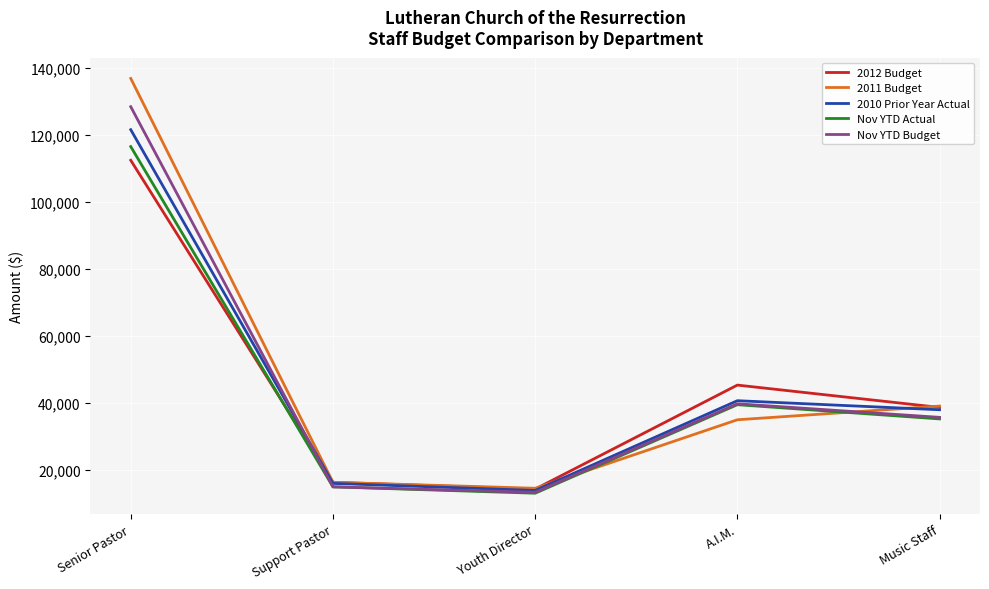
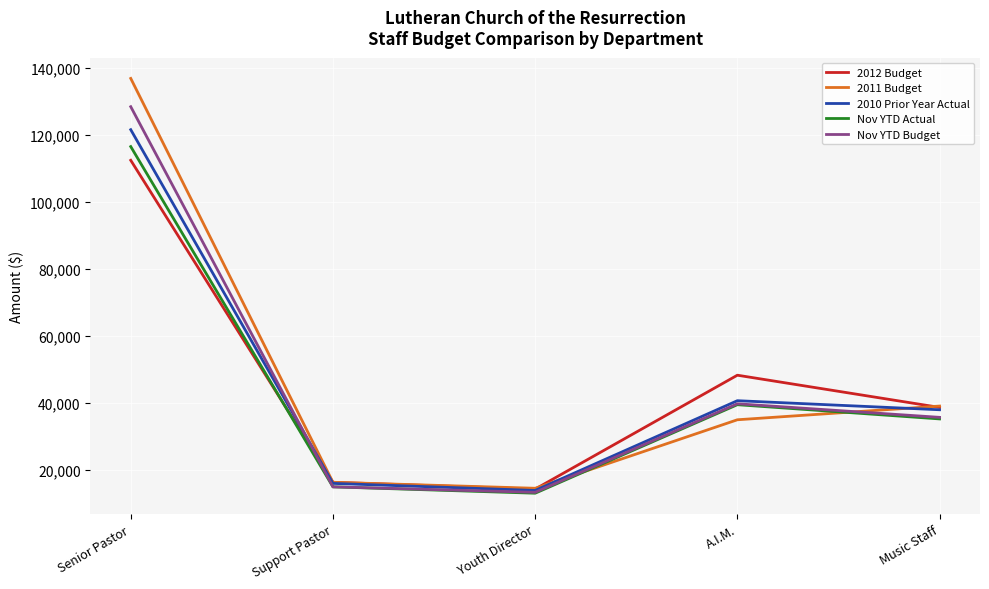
  {
    "2012 Budget": {
      "Senior Pastor": "112,000",
-     "A.I.M.": "45,000"
+     "A.I.M.": "48,000"
    },
    "2011 Budget": {
      "Senior Pastor": "137,000",
      "A.I.M.": "35,000"
    },
    "2010 Prior Year Actual": {
      "Senior Pastor": "122,000",
      "A.I.M.": "41,000"
    },
    "Nov YTD Actual": {
      "Senior Pastor": "116,000"
    },
    "Nov YTD Budget": {
      "Senior Pastor": "128,000"
    }
  }
